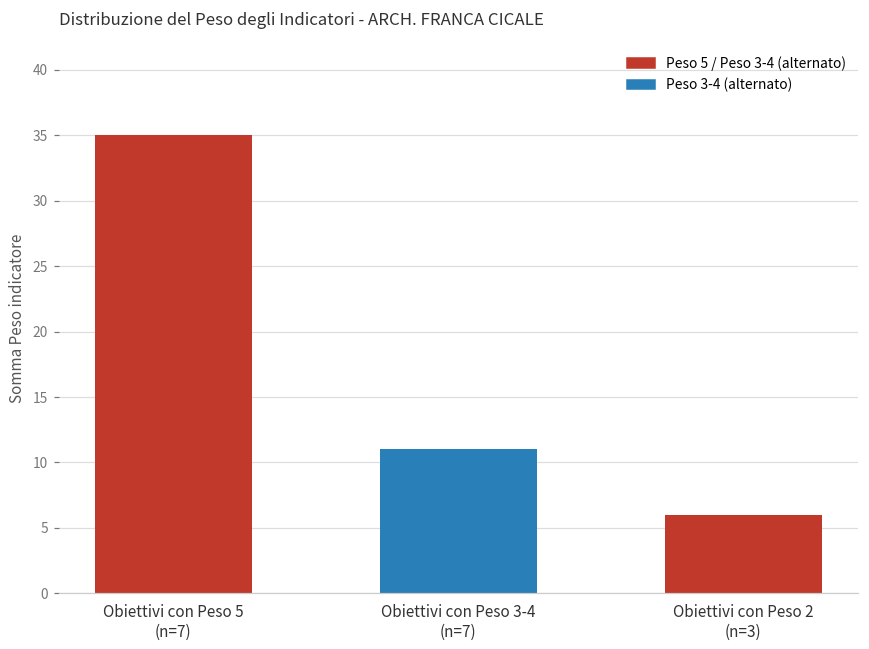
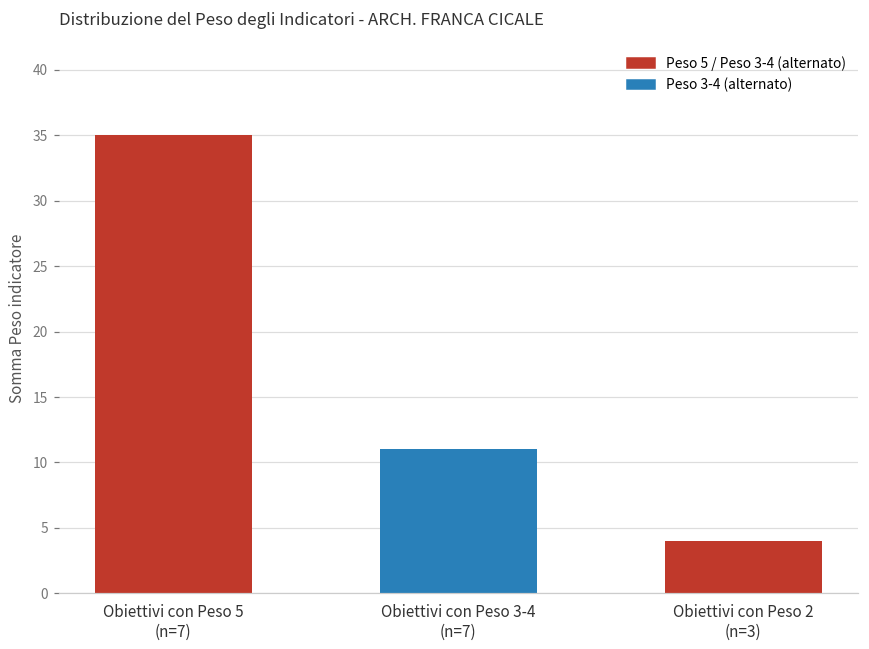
  {
    "Obiettivi con Peso 5 (n=7)": 35,
    "Obiettivi con Peso 3-4 (n=7)": 11,
-   "Obiettivi con Peso 2 (n=3)": 6
+   "Obiettivi con Peso 2 (n=3)": 4
  }
